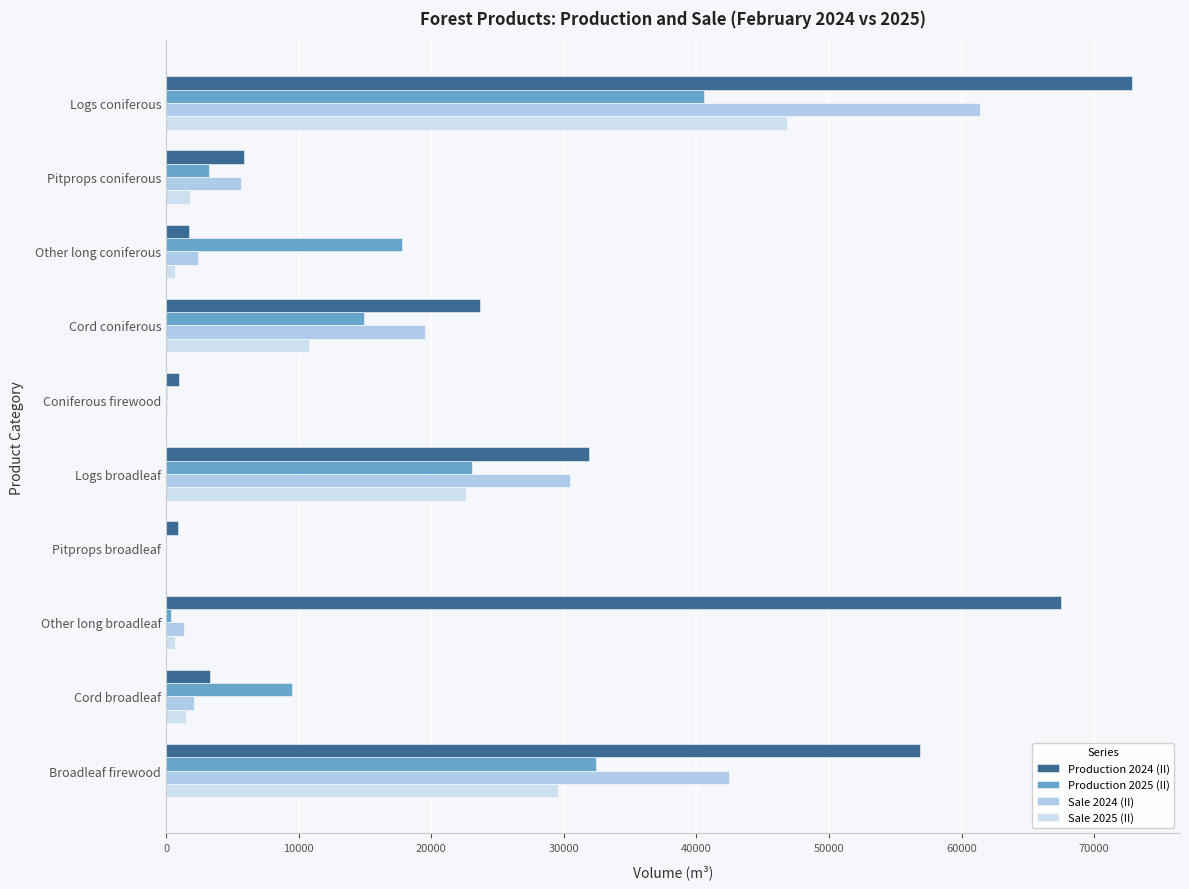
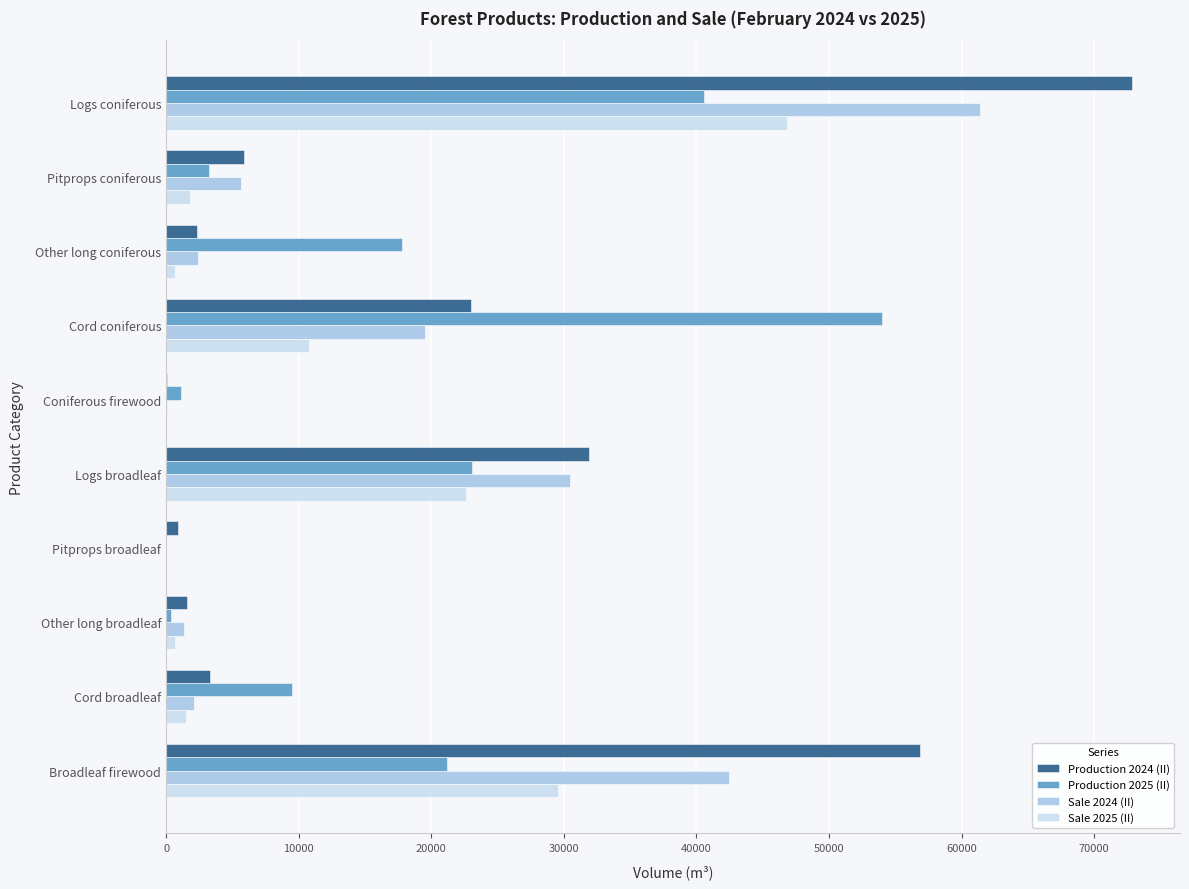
  {
    "Production 2024 (II)": {
      "Logs coniferous": 72800,
      "Pitprops coniferous": 5900,
-     "Other long coniferous": 1700,
-     "Cord coniferous": 23700,
-     "Coniferous firewood": 1000,
+     "Other long coniferous": 2300,
+     "Cord coniferous": 23000,
+     "Coniferous firewood": 100,
      "Logs broadleaf": 31900,
      "Pitprops broadleaf": 900,
-     "Other long broadleaf": 67500,
+     "Other long broadleaf": 1600,
      "Cord broadleaf": 3300,
      "Broadleaf firewood": 56800
    },
    "Production 2025 (II)": {
      "Logs coniferous": 40600,
      "Pitprops coniferous": 3300,
      "Other long coniferous": 17800,
-     "Cord coniferous": 14900,
-     "Coniferous firewood": 100,
+     "Cord coniferous": 54000,
+     "Coniferous firewood": 1100,
      "Logs broadleaf": 23100,
      "Other long broadleaf": 400,
      "Cord broadleaf": 9500,
-     "Broadleaf firewood": 32400
+     "Broadleaf firewood": 21200
    }
  }
